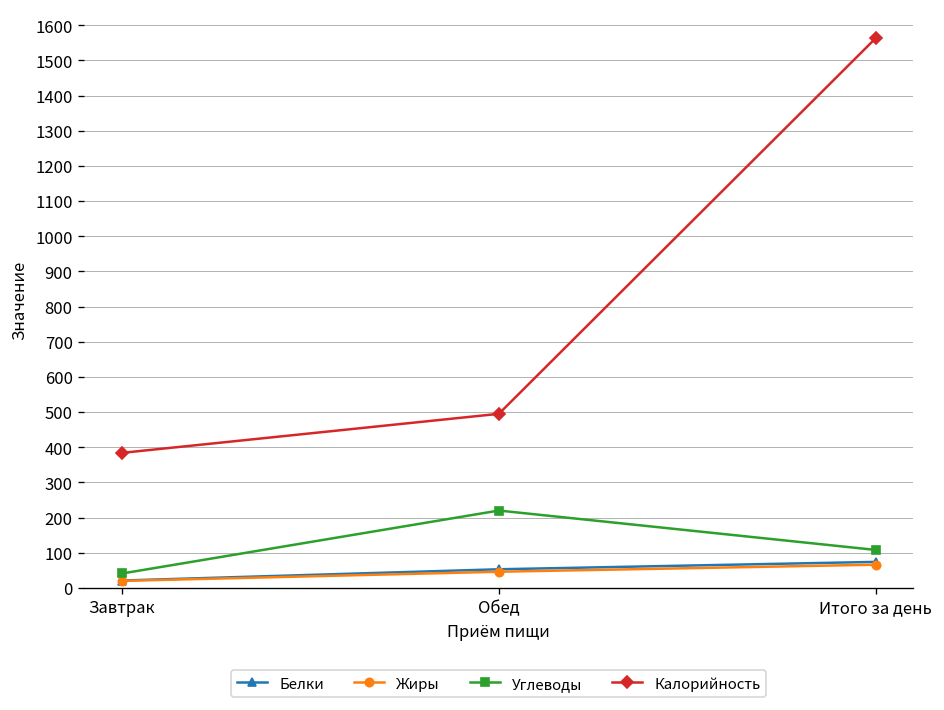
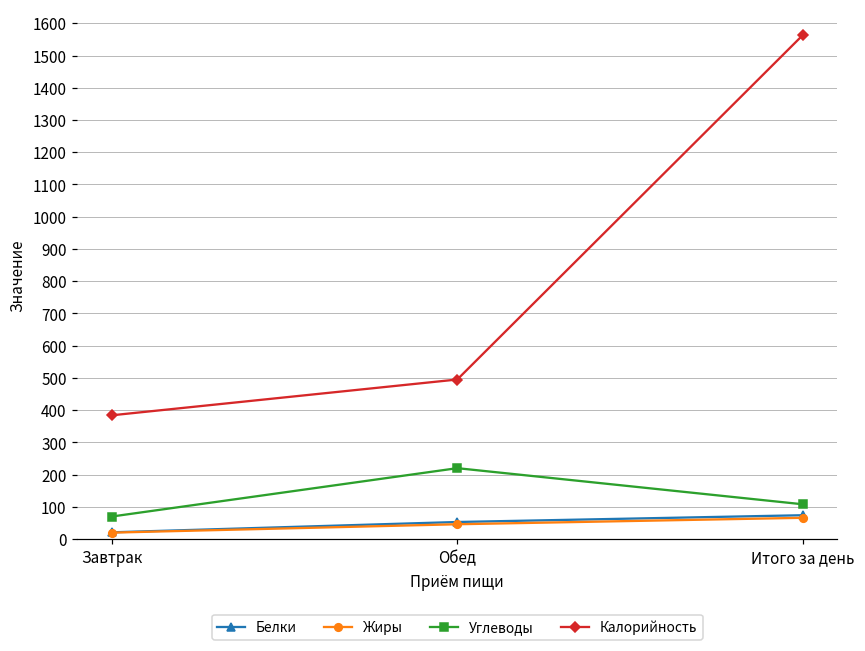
  {
    "Углеводы": {
-     "Завтрак": 40,
+     "Завтрак": 70,
      "Обед": 220,
      "Итого за день": 110
    },
    "Калорийность": {
      "Завтрак": 380,
      "Обед": 500,
      "Итого за день": 1560
    }
  }
